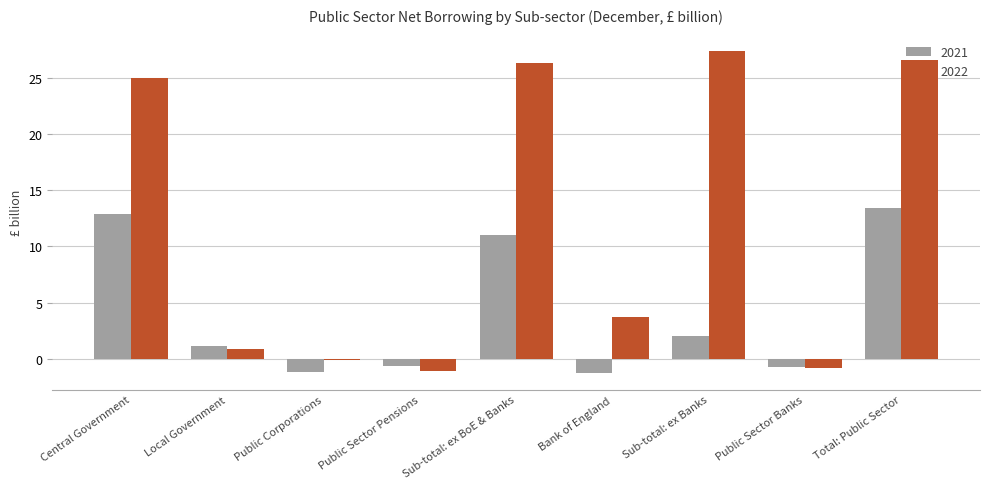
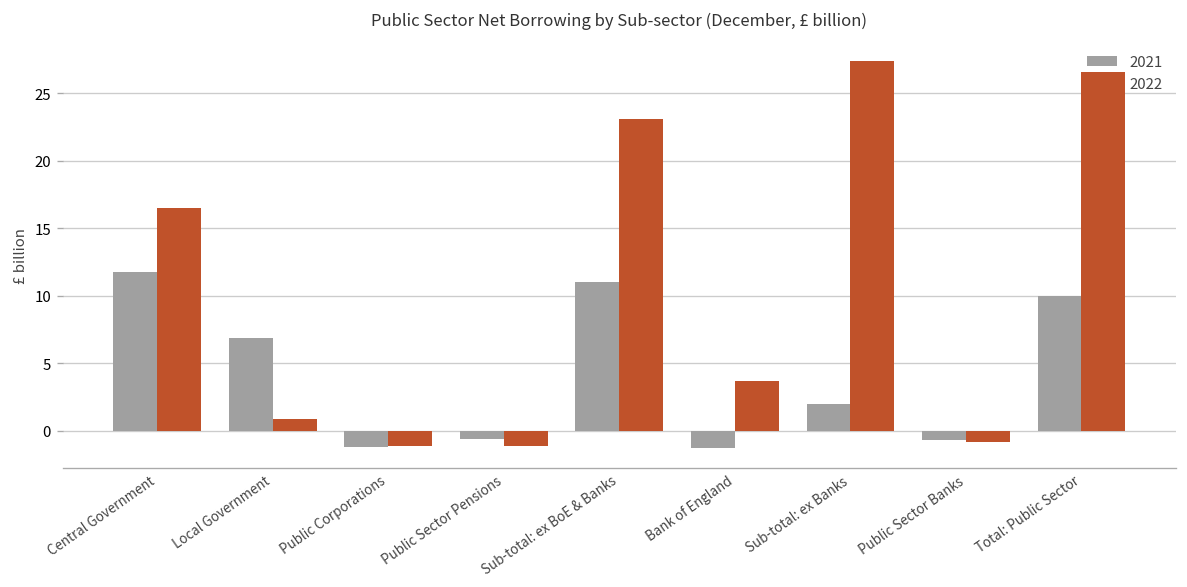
  {
    "2021": {
-     "Central Government": 12.9,
-     "Local Government": 1.1,
+     "Central Government": 11.8,
+     "Local Government": 6.9,
      "Public Corporations": -1.2,
      "Public Sector Pensions": -0.6,
      "Sub-total: ex BoE & Banks": 11.0,
      "Bank of England": -1.3,
      "Sub-total: ex Banks": 2.0,
      "Public Sector Banks": -0.7,
-     "Total: Public Sector": 13.4
+     "Total: Public Sector": 10.0
    },
    "2022": {
-     "Central Government": 25.0,
+     "Central Government": 16.5,
      "Local Government": 0.9,
-     "Public Corporations": -0.1,
+     "Public Corporations": -1.1,
      "Public Sector Pensions": -1.1,
-     "Sub-total: ex BoE & Banks": 26.3,
+     "Sub-total: ex BoE & Banks": 23.1,
      "Bank of England": 3.7,
      "Sub-total: ex Banks": 27.4,
      "Public Sector Banks": -0.8,
      "Total: Public Sector": 26.6
    }
  }
